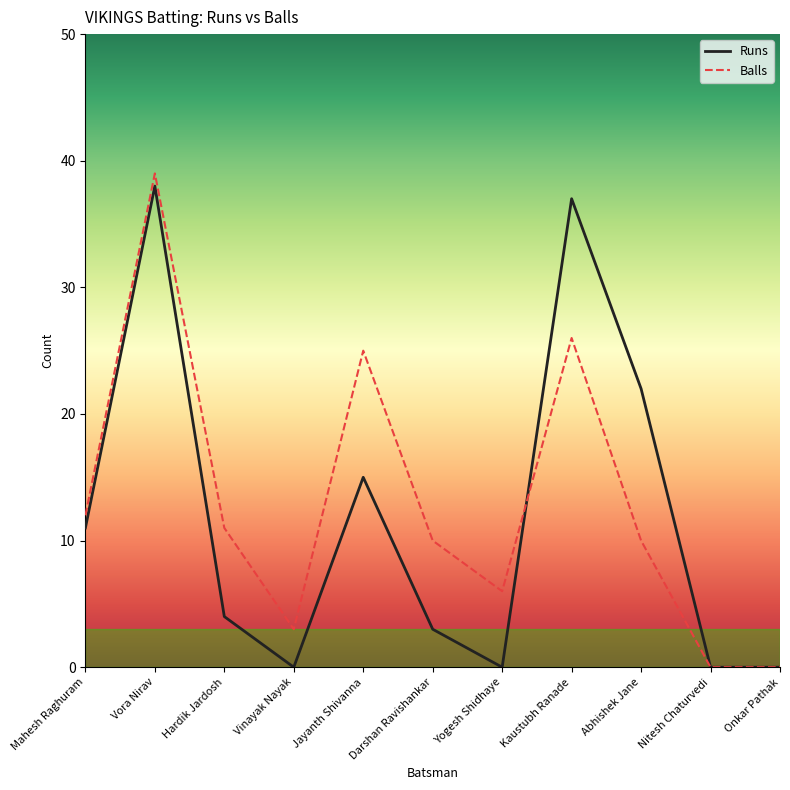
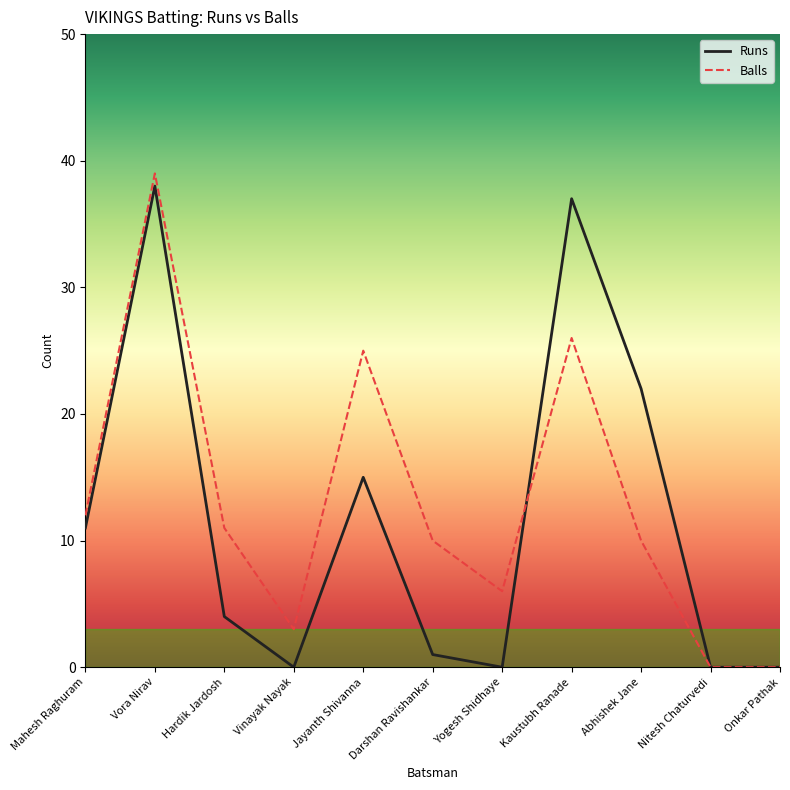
  {
    "Runs": {
      "Mahesh Raghuram": 11,
      "Vora Nirav": 38,
      "Hardik Jardosh": 4,
      "Vinayak Nayak": 0,
      "Jayanth Shivanna": 15,
-     "Darshan Ravishankar": 3,
+     "Darshan Ravishankar": 1,
      "Yogesh Shidhaye": 0,
      "Kaustubh Ranade": 37,
      "Abhishek Jane": 22
    },
    "Balls": {
      "Mahesh Raghuram": 12,
      "Vora Nirav": 39,
      "Hardik Jardosh": 11,
      "Vinayak Nayak": 3,
      "Jayanth Shivanna": 25,
      "Darshan Ravishankar": 10,
      "Yogesh Shidhaye": 6,
      "Kaustubh Ranade": 26,
      "Abhishek Jane": 10
    }
  }
